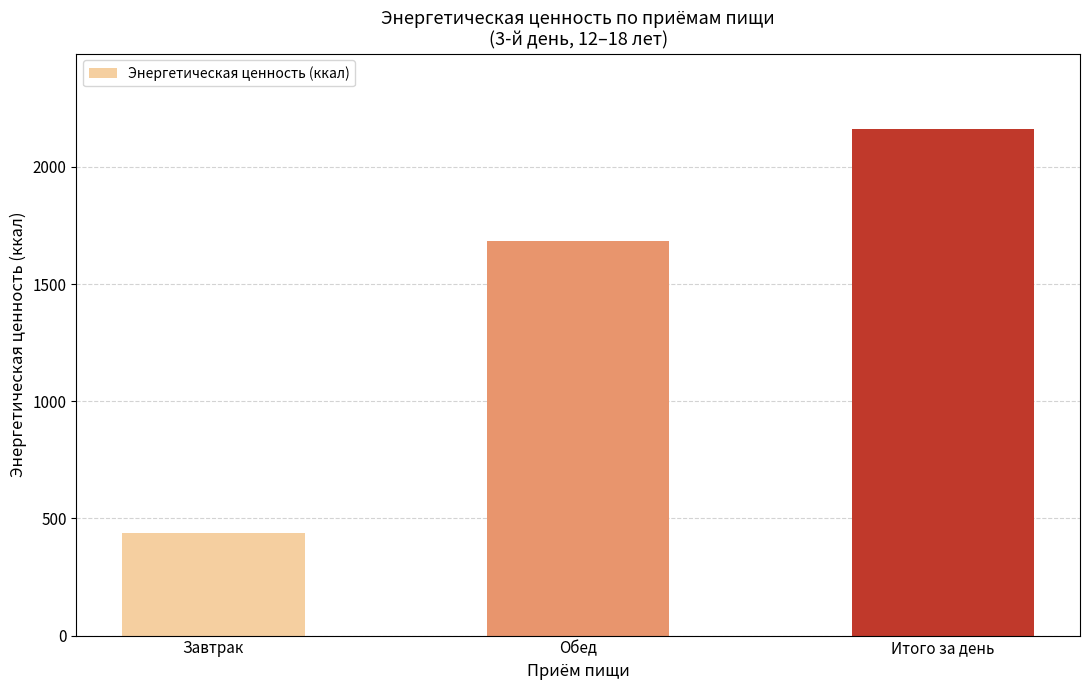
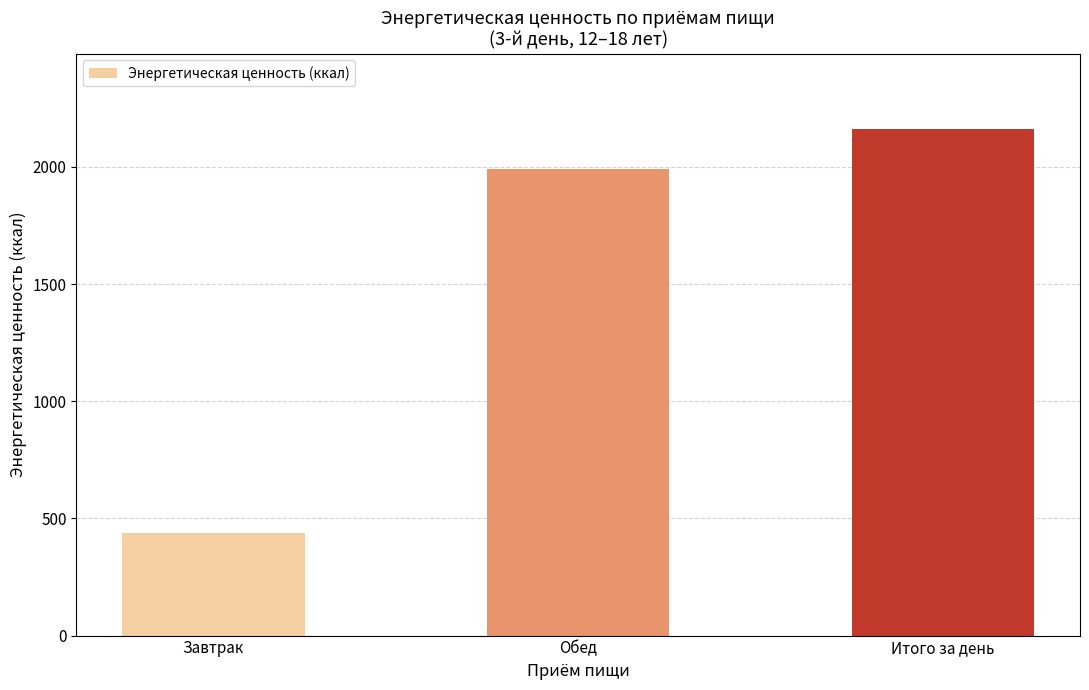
  {
    "Завтрак": 440,
-   "Обед": 1690,
+   "Обед": 1990,
    "Итого за день": 2160
  }
